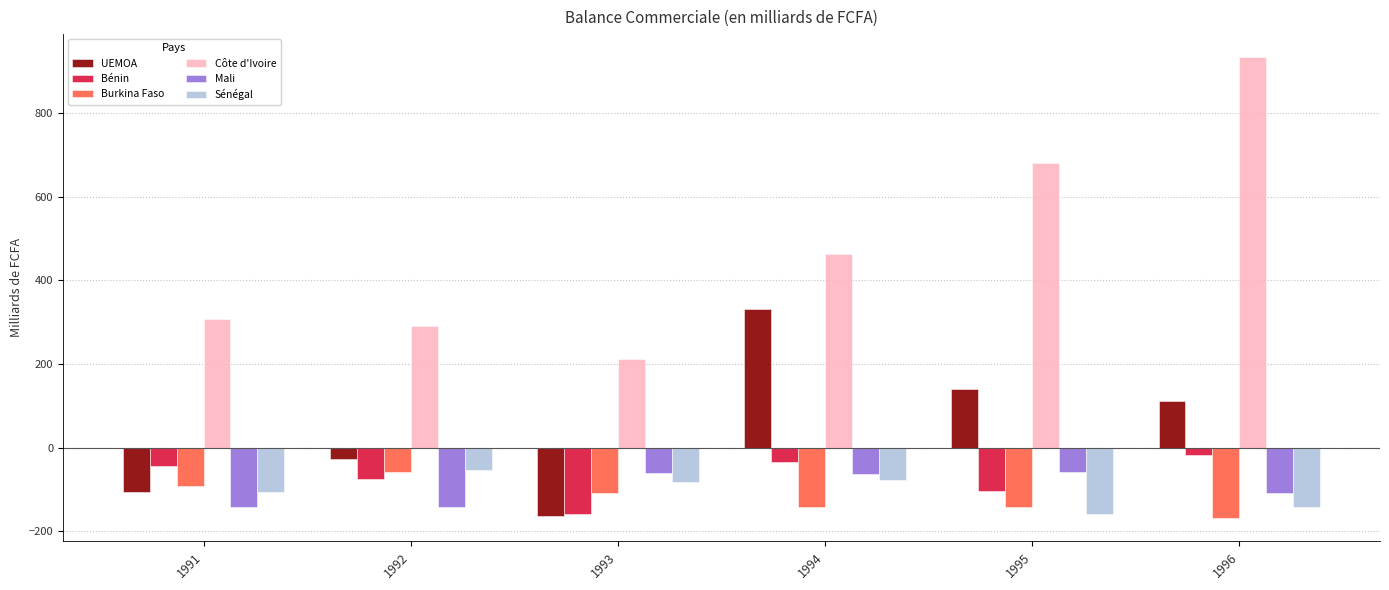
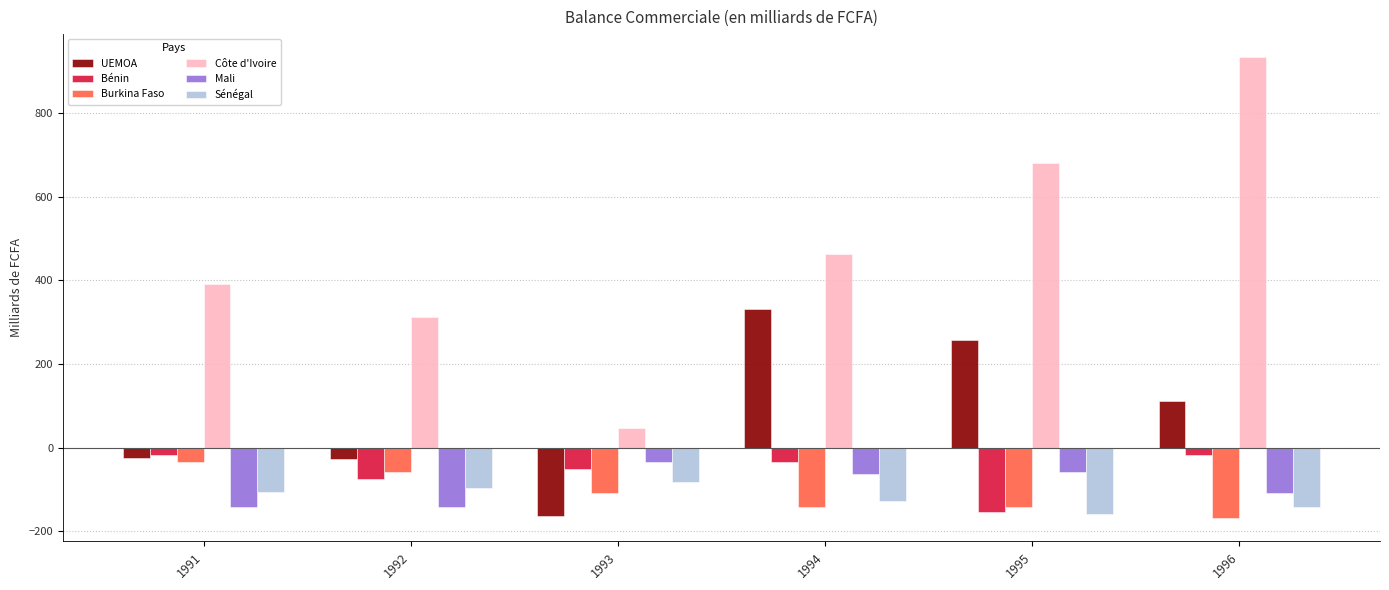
  {
    "UEMOA": {
-     "1991": -110,
+     "1991": -20,
      "1992": -30,
      "1993": -160,
      "1994": 330,
-     "1995": 140,
+     "1995": 260,
      "1996": 110
    },
    "Bénin": {
-     "1991": -40,
+     "1991": -20,
      "1992": -70,
-     "1993": -160,
+     "1993": -50,
      "1994": -30,
-     "1995": -100,
+     "1995": -150,
      "1996": -20
    },
    "Burkina Faso": {
-     "1991": -90,
+     "1991": -30,
      "1992": -60,
      "1993": -110,
      "1994": -140,
      "1995": -140,
      "1996": -170
    },
    "Côte d'Ivoire": {
-     "1991": 310,
-     "1992": 290,
-     "1993": 210,
+     "1991": 390,
+     "1992": 310,
+     "1993": 50,
      "1994": 460,
      "1995": 680,
      "1996": 930
    },
    "Mali": {
      "1991": -140,
      "1992": -140,
-     "1993": -60,
+     "1993": -30,
      "1994": -60,
      "1995": -60,
      "1996": -110
    },
    "Sénégal": {
      "1991": -110,
-     "1992": -50,
+     "1992": -100,
      "1993": -80,
-     "1994": -80,
+     "1994": -130,
      "1995": -160,
      "1996": -140
    }
  }
